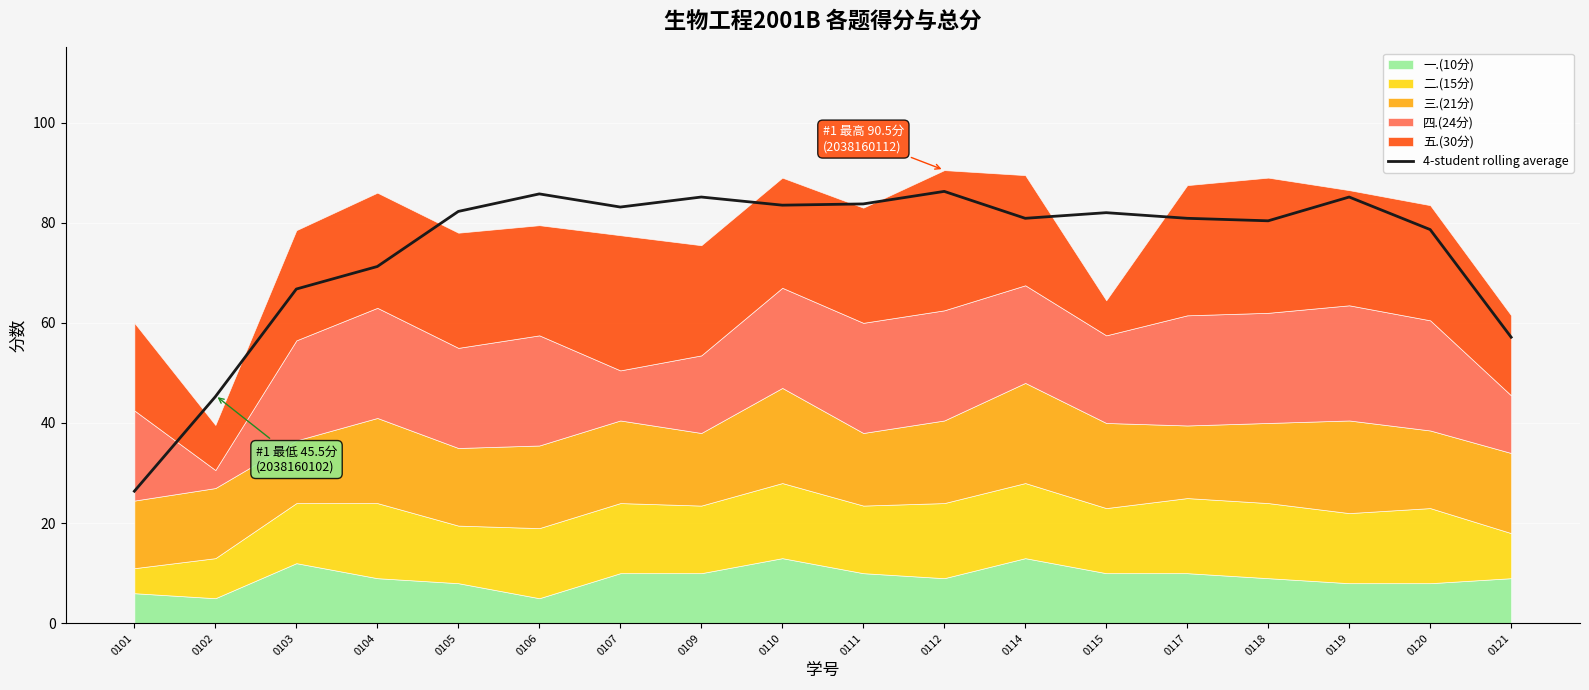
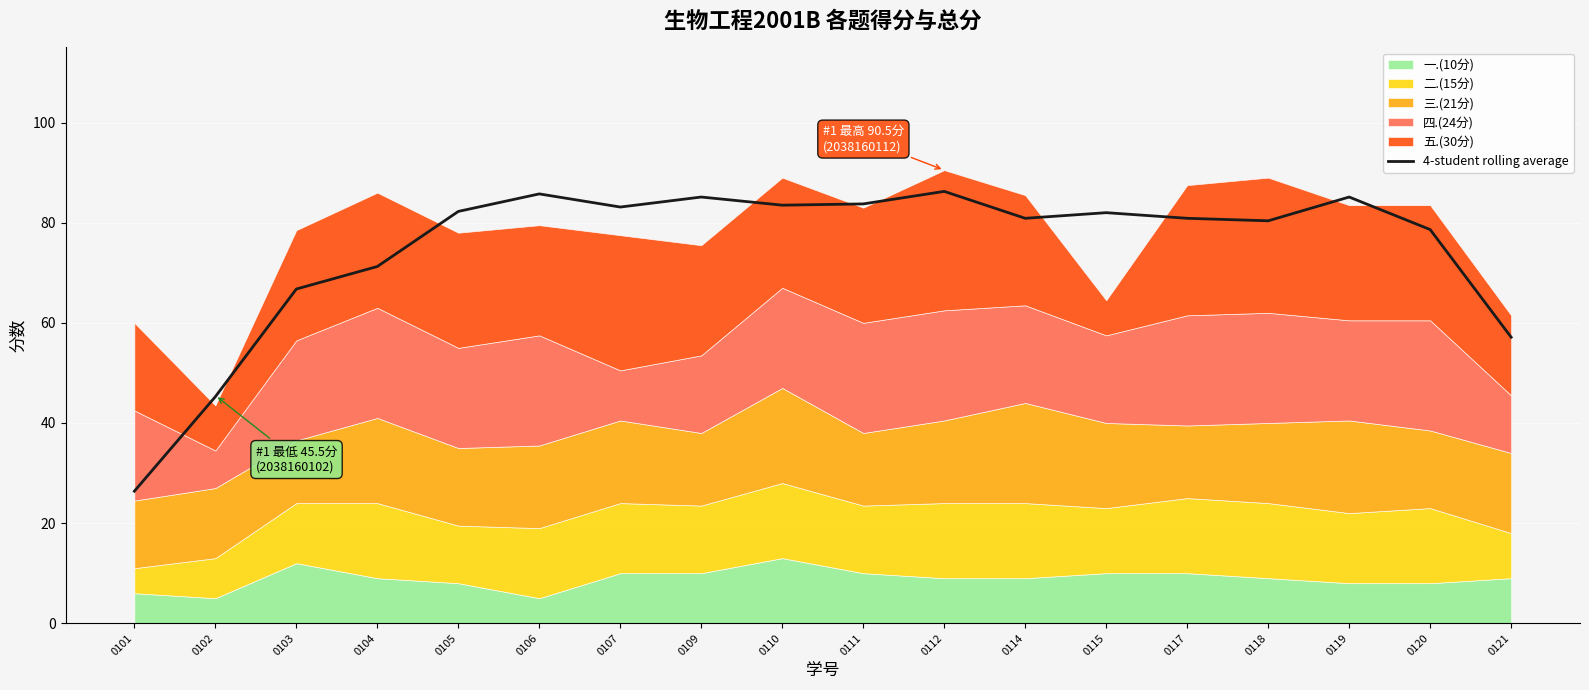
  {
    "4-student rolling average": {
      "0101": 26,
      "0102": 45,
      "0103": 67,
      "0104": 71,
      "0105": 82,
      "0106": 86,
      "0107": 83,
      "0109": 85,
      "0110": 84,
      "0111": 84,
      "0112": 86,
      "0114": 81,
      "0115": 82,
      "0117": 81,
      "0118": 80,
      "0119": 85,
      "0120": 79,
      "0121": 57
    },
    "一.(10分)": {
      "0101": 6,
      "0102": 5,
      "0103": 12,
      "0104": 9,
      "0105": 8,
      "0106": 5,
      "0107": 10,
      "0109": 10,
      "0110": 13,
      "0111": 10,
      "0112": 9,
-     "0114": 13,
+     "0114": 9,
      "0115": 10,
      "0117": 10,
      "0118": 9,
      "0119": 8,
      "0120": 8,
      "0121": 9
    },
    "四.(24分)": {
      "0101": 18,
-     "0102": 4,
+     "0102": 8,
      "0103": 20,
      "0104": 22,
      "0105": 20,
      "0106": 22,
      "0107": 10,
      "0109": 16,
      "0110": 20,
      "0111": 22,
      "0112": 22,
      "0114": 20,
      "0115": 18,
      "0117": 22,
      "0118": 22,
-     "0119": 23,
+     "0119": 20,
      "0120": 22,
      "0121": 12
    },
    "五.(30分)": {
      "0101": 18,
      "0102": 9,
      "0103": 22,
      "0104": 23,
      "0105": 23,
      "0106": 22,
      "0107": 27,
      "0109": 22,
      "0110": 22,
      "0111": 23,
      "0114": 22,
      "0115": 7,
      "0117": 26,
      "0118": 27,
      "0119": 23,
      "0120": 23,
      "0121": 16
    }
  }
